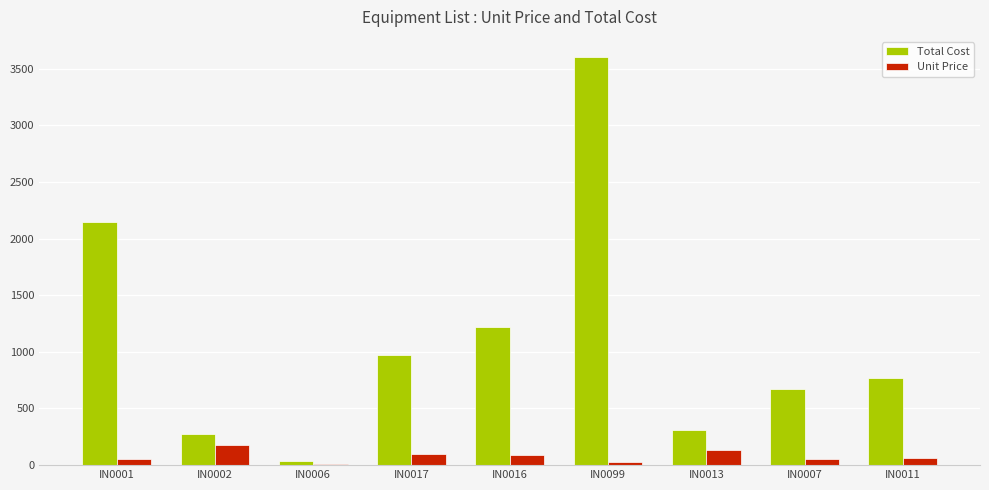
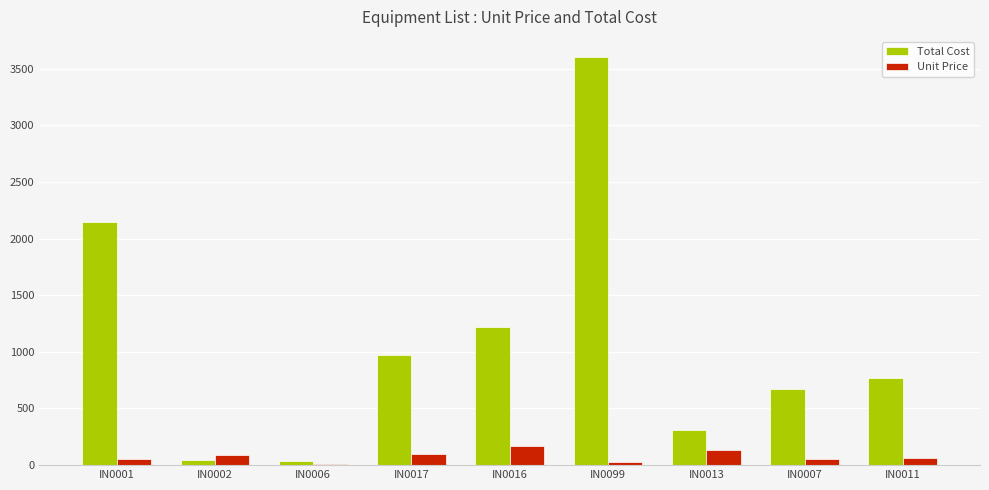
  {
    "Total Cost": {
      "IN0001": 2140,
-     "IN0002": 280,
+     "IN0002": 40,
      "IN0006": 30,
      "IN0017": 970,
      "IN0016": 1220,
      "IN0099": 3600,
      "IN0013": 310,
      "IN0007": 670,
      "IN0011": 770
    },
    "Unit Price": {
      "IN0001": 50,
-     "IN0002": 180,
+     "IN0002": 90,
      "IN0017": 100,
-     "IN0016": 90,
+     "IN0016": 170,
      "IN0099": 20,
      "IN0013": 130,
      "IN0007": 60,
      "IN0011": 60
    }
  }
